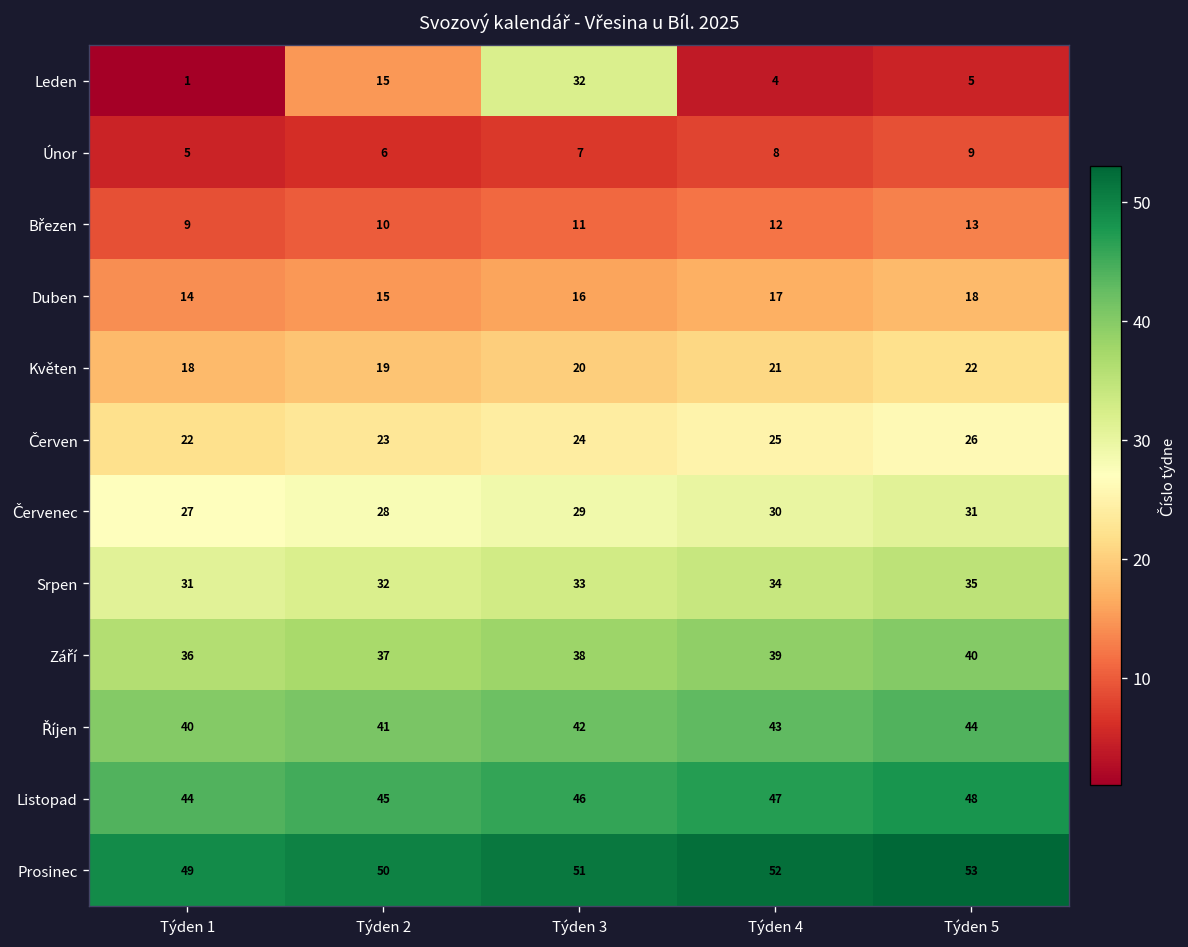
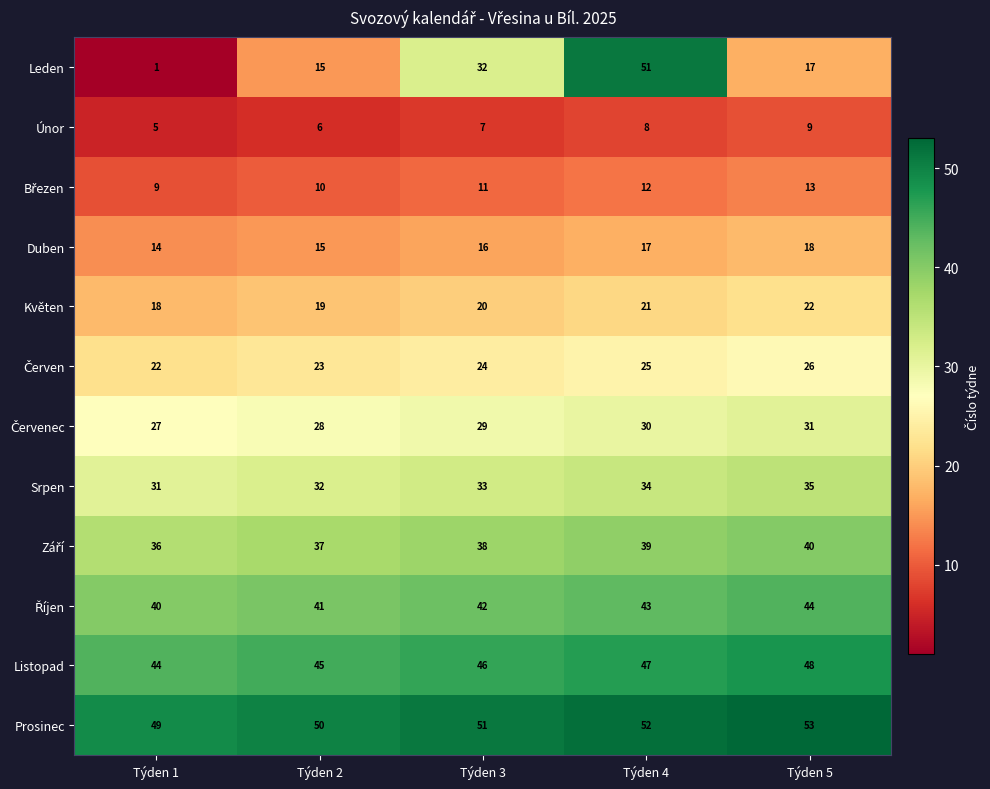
  {
    "Leden": {
      "Týden 1": 1,
      "Týden 2": 15,
      "Týden 3": 32,
-     "Týden 4": 4,
-     "Týden 5": 5
+     "Týden 4": 51,
+     "Týden 5": 17
    },
    "Únor": {
      "Týden 1": 5,
      "Týden 2": 6,
      "Týden 3": 7,
      "Týden 4": 8,
      "Týden 5": 9
    },
    "Březen": {
      "Týden 1": 9,
      "Týden 2": 10,
      "Týden 3": 11,
      "Týden 4": 12,
      "Týden 5": 13
    },
    "Duben": {
      "Týden 1": 14,
      "Týden 2": 15,
      "Týden 3": 16,
      "Týden 4": 17,
      "Týden 5": 18
    },
    "Květen": {
      "Týden 1": 18,
      "Týden 2": 19,
      "Týden 3": 20,
      "Týden 4": 21,
      "Týden 5": 22
    },
    "Červen": {
      "Týden 1": 22,
      "Týden 2": 23,
      "Týden 3": 24,
      "Týden 4": 25,
      "Týden 5": 26
    },
    "Červenec": {
      "Týden 1": 27,
      "Týden 2": 28,
      "Týden 3": 29,
      "Týden 4": 30,
      "Týden 5": 31
    },
    "Srpen": {
      "Týden 1": 31,
      "Týden 2": 32,
      "Týden 3": 33,
      "Týden 4": 34,
      "Týden 5": 35
    },
    "Září": {
      "Týden 1": 36,
      "Týden 2": 37,
      "Týden 3": 38,
      "Týden 4": 39,
      "Týden 5": 40
    },
    "Říjen": {
      "Týden 1": 40,
      "Týden 2": 41,
      "Týden 3": 42,
      "Týden 4": 43,
      "Týden 5": 44
    },
    "Listopad": {
      "Týden 1": 44,
      "Týden 2": 45,
      "Týden 3": 46,
      "Týden 4": 47,
      "Týden 5": 48
    },
    "Prosinec": {
      "Týden 1": 49,
      "Týden 2": 50,
      "Týden 3": 51,
      "Týden 4": 52,
      "Týden 5": 53
    }
  }
